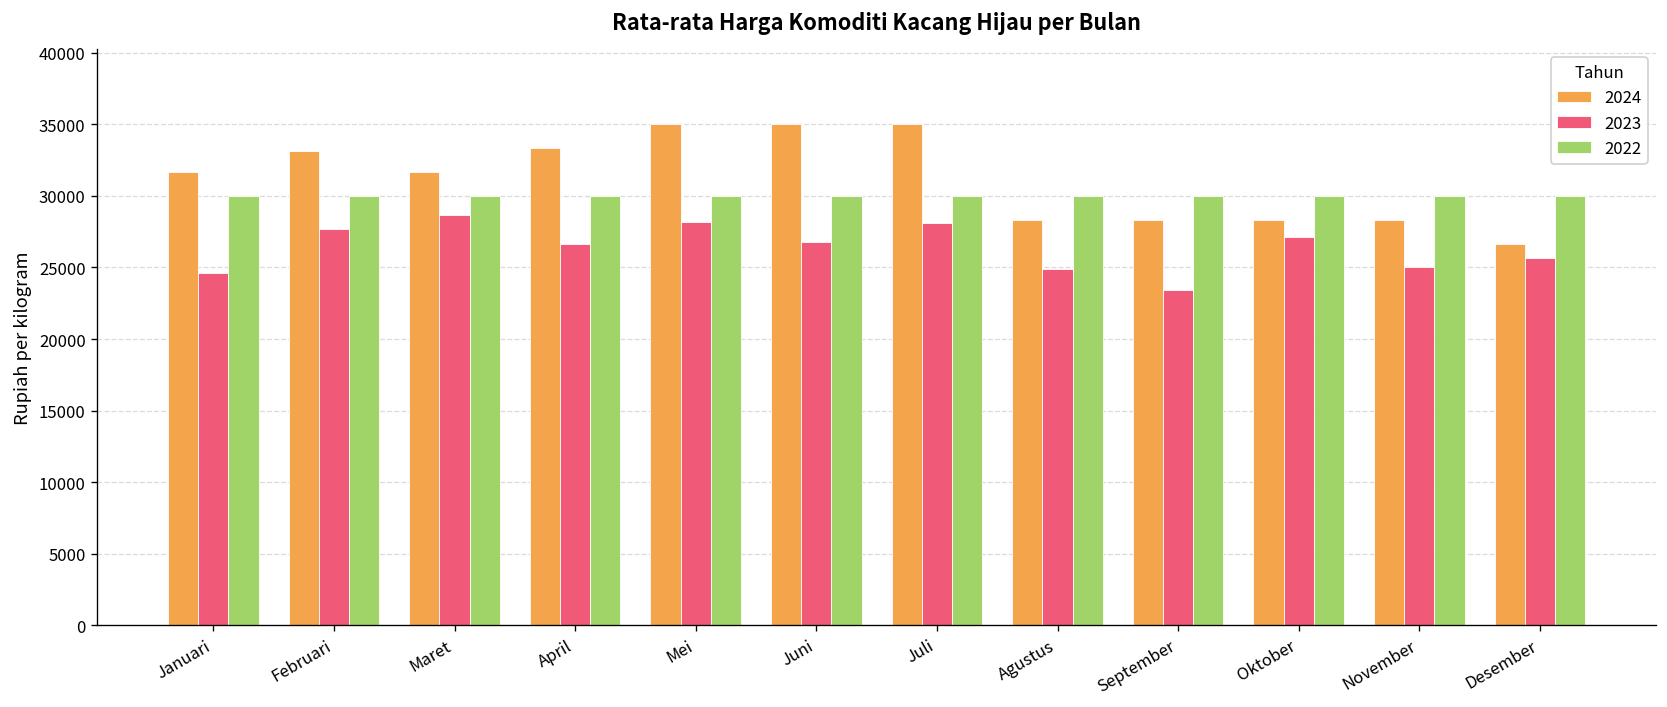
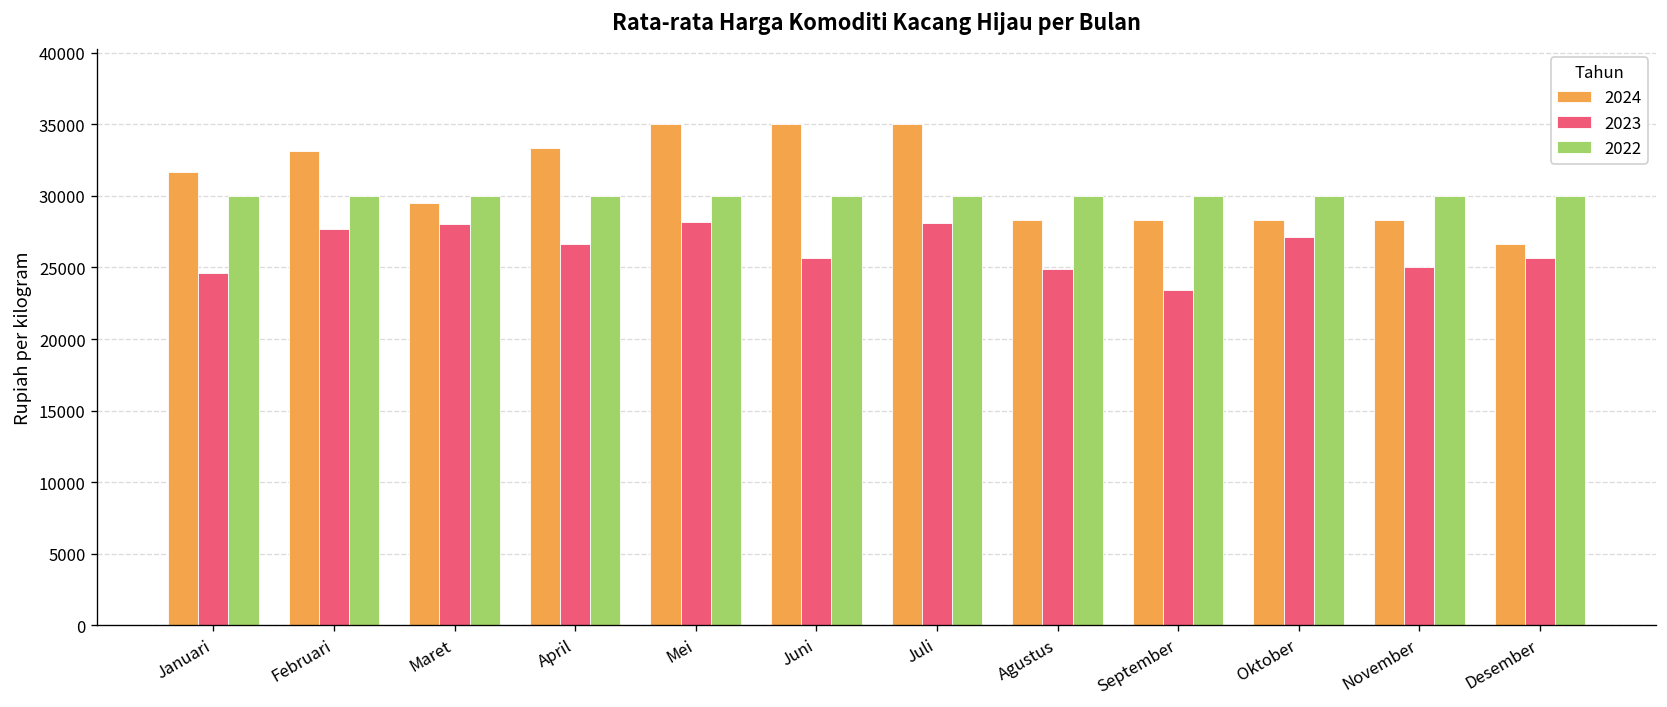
  {
    "2024": {
      "Januari": 31700,
      "Februari": 33100,
-     "Maret": 31700,
+     "Maret": 29500,
      "April": 33300,
      "Mei": 35000,
      "Juni": 35000,
      "Juli": 35000,
      "Agustus": 28300,
      "September": 28300,
      "Oktober": 28300,
      "November": 28300,
      "Desember": 26700
    },
    "2023": {
      "Januari": 24600,
      "Februari": 27700,
-     "Maret": 28700,
+     "Maret": 28000,
      "April": 26700,
      "Mei": 28200,
-     "Juni": 26800,
+     "Juni": 25700,
      "Juli": 28100,
      "Agustus": 24900,
      "September": 23400,
      "Oktober": 27100,
      "November": 25000,
      "Desember": 25700
    },
    "2022": {
      "Januari": 30000,
      "Februari": 30000,
      "Maret": 30000,
      "April": 30000,
      "Mei": 30000,
      "Juni": 30000,
      "Juli": 30000,
      "Agustus": 30000,
      "September": 30000,
      "Oktober": 30000,
      "November": 30000,
      "Desember": 30000
    }
  }
